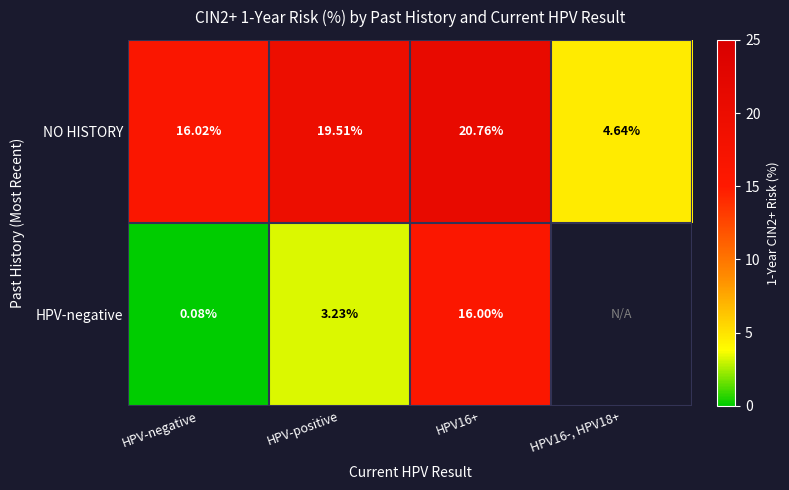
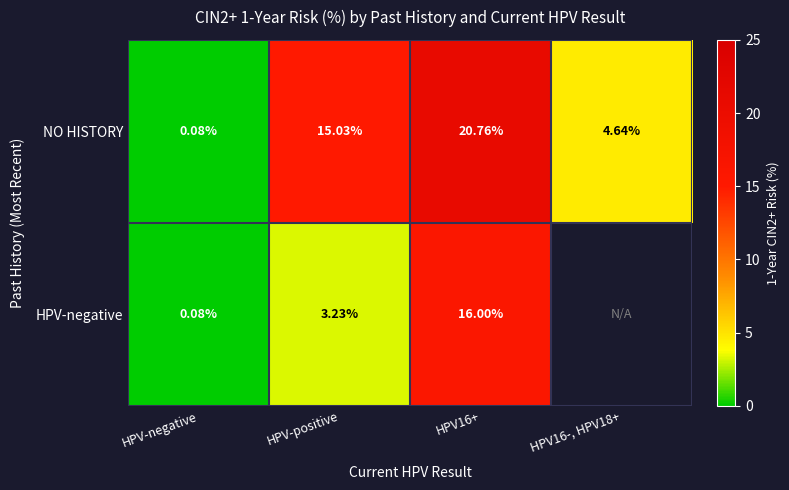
  {
    "NO HISTORY": {
-     "HPV-negative": "16.02%",
-     "HPV-positive": "19.51%",
+     "HPV-negative": "0.08%",
+     "HPV-positive": "15.03%",
      "HPV16+": "20.76%",
      "HPV16-, HPV18+": "4.64%"
    },
    "HPV-negative": {
      "HPV-negative": "0.08%",
      "HPV-positive": "3.23%",
      "HPV16+": "16.00%"
    }
  }
